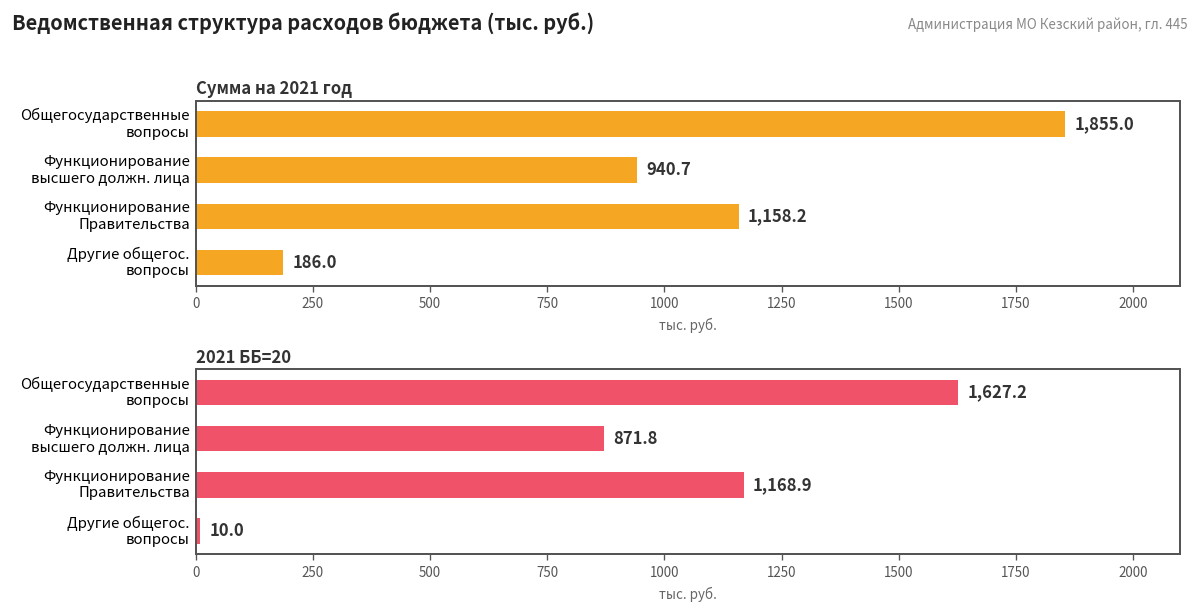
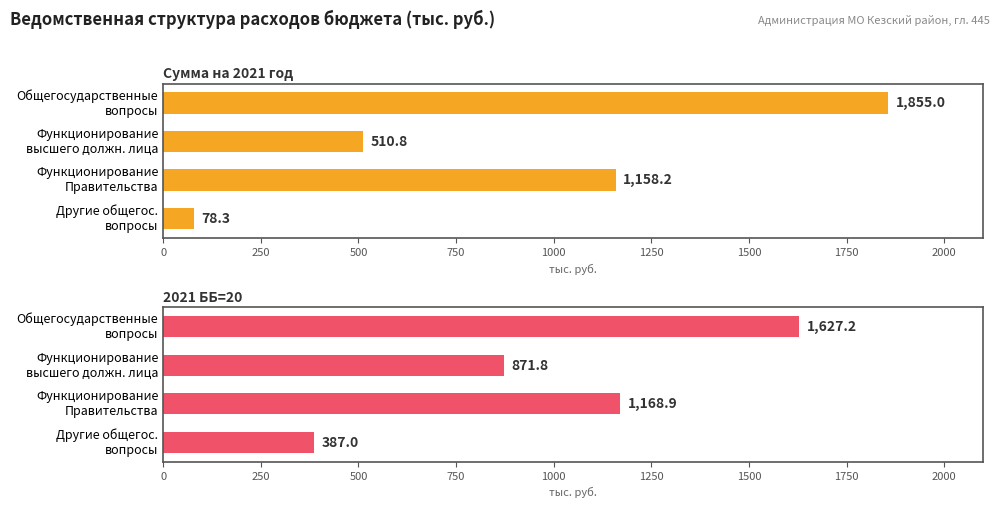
  {
    "Сумма на 2021 год": {
      "Общегосударственные вопросы": "1,855.0",
-     "Функционирование высшего должн. лица": "940.7",
+     "Функционирование высшего должн. лица": "510.8",
      "Функционирование Правительства": "1,158.2",
-     "Другие общегос. вопросы": "186.0"
+     "Другие общегос. вопросы": "78.3"
    },
    "2021 ББ=20": {
      "Общегосударственные вопросы": "1,627.2",
      "Функционирование высшего должн. лица": "871.8",
      "Функционирование Правительства": "1,168.9",
-     "Другие общегос. вопросы": "10.0"
+     "Другие общегос. вопросы": "387.0"
    }
  }
